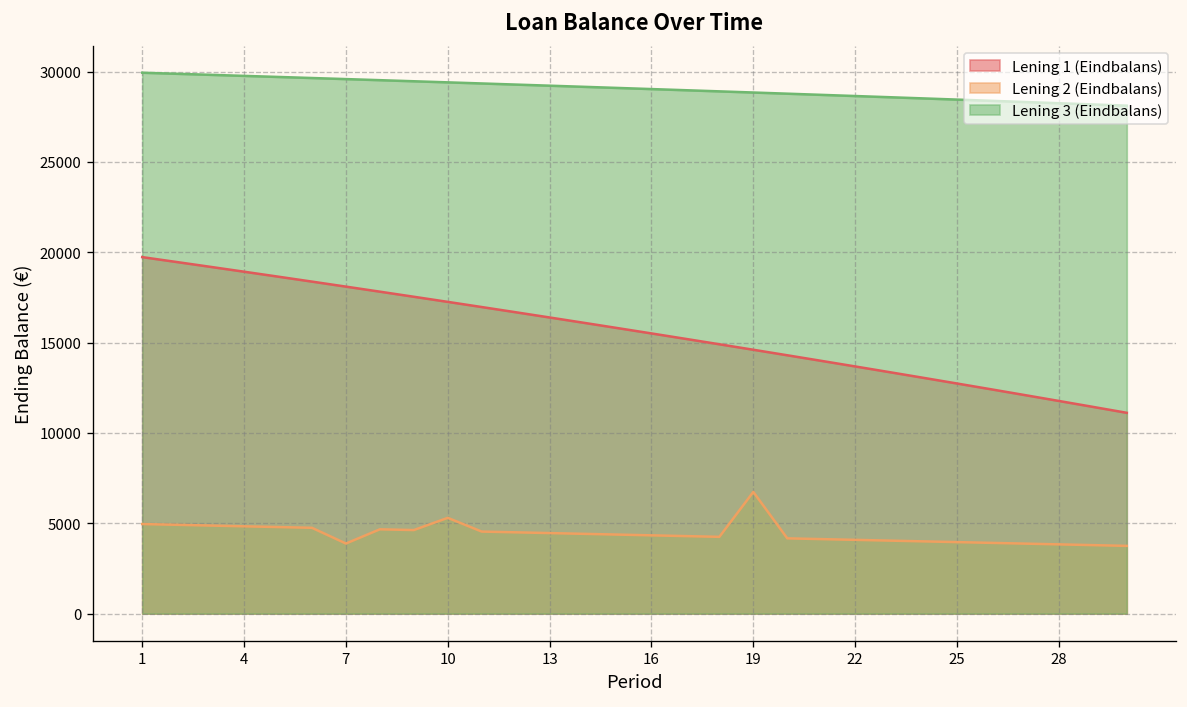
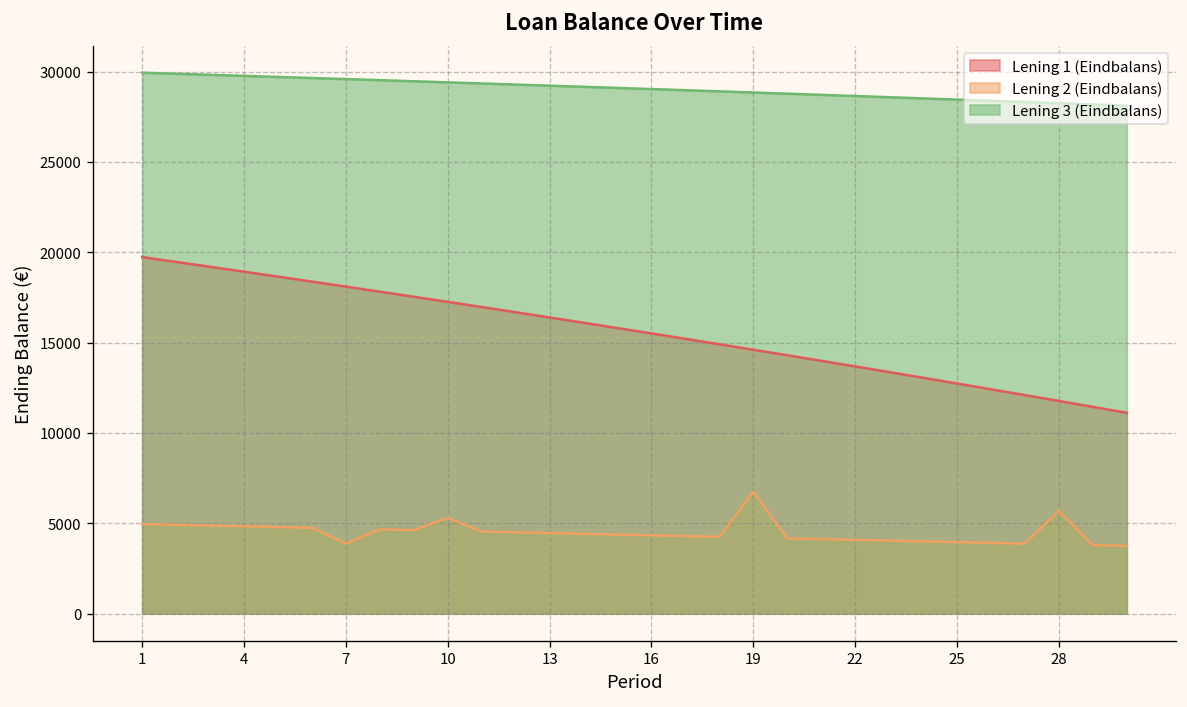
  {
    "Lening 1 (Eindbalans)": {
      "1": 19700,
      "4": 18900,
      "7": 18100,
      "10": 17300,
      "13": 16400,
      "16": 15500,
      "19": 14600,
      "22": 13700,
      "25": 12700,
      "28": 11800
    },
    "Lening 2 (Eindbalans)": {
      "1": 5000,
      "4": 4800,
      "7": 3900,
      "10": 5300,
      "13": 4500,
      "16": 4300,
      "19": 6700,
      "22": 4100,
      "25": 4000,
-     "28": 3800
+     "28": 5700
    },
    "Lening 3 (Eindbalans)": {
      "1": 29900,
      "4": 29800,
      "7": 29600,
      "10": 29400,
      "13": 29200,
      "16": 29000,
      "19": 28800,
      "22": 28700,
      "25": 28500
    }
  }
